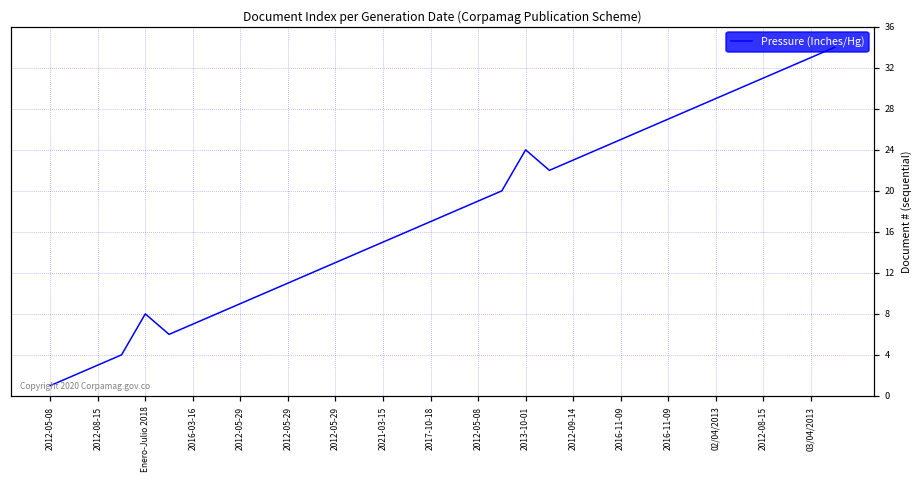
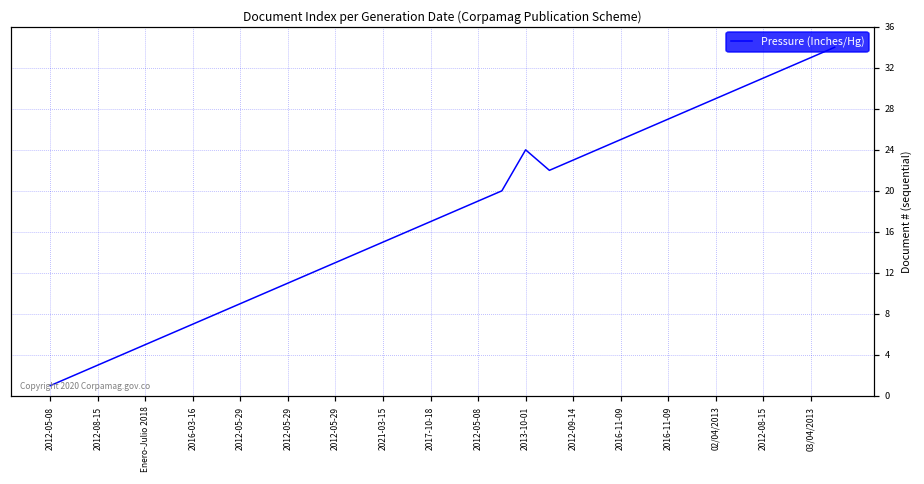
  {
-   "Enero-Julio 2018": 8,
+   "Enero-Julio 2018": 5,
    "2021-03-15": 15,
    "2017-10-18": 17,
    "2013-10-01": 24
  }
